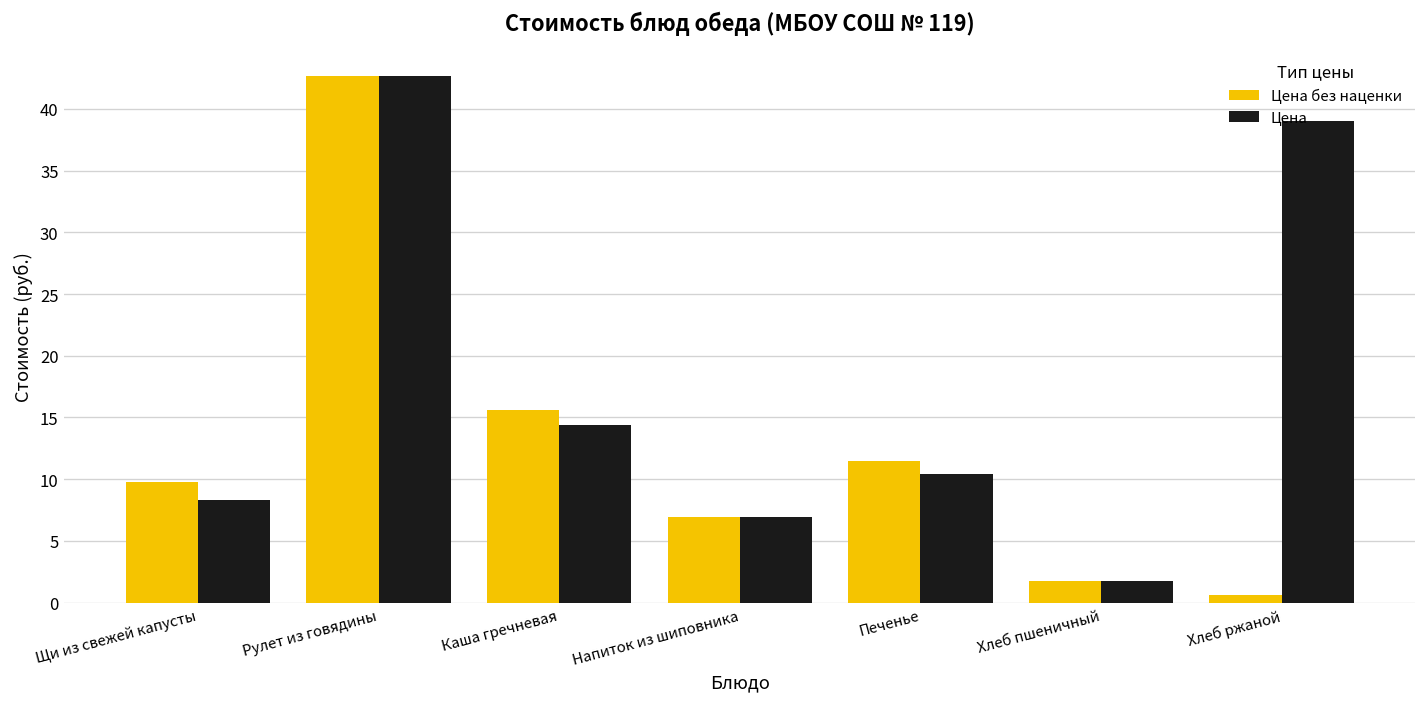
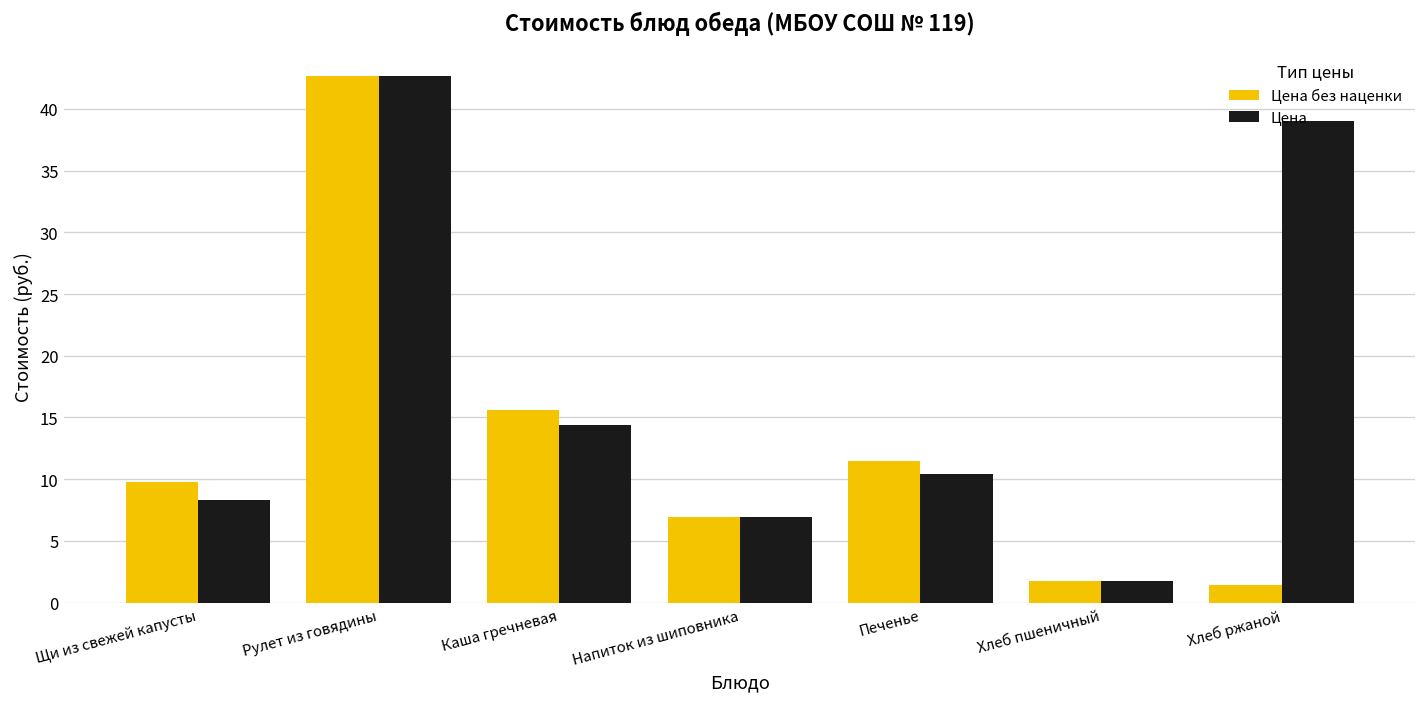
  {
    "Цена без наценки": {
      "Щи из свежей капусты": 9.8,
      "Рулет из говядины": 42.6,
      "Каша гречневая": 15.6,
      "Напиток из шиповника": 6.9,
      "Печенье": 11.4,
      "Хлеб пшеничный": 1.8,
-     "Хлеб ржаной": 0.6
+     "Хлеб ржаной": 1.5
    },
    "Цена": {
      "Щи из свежей капусты": 8.3,
      "Рулет из говядины": 42.6,
      "Каша гречневая": 14.4,
      "Напиток из шиповника": 6.9,
      "Печенье": 10.4,
      "Хлеб пшеничный": 1.8,
      "Хлеб ржаной": 39.0
    }
  }
